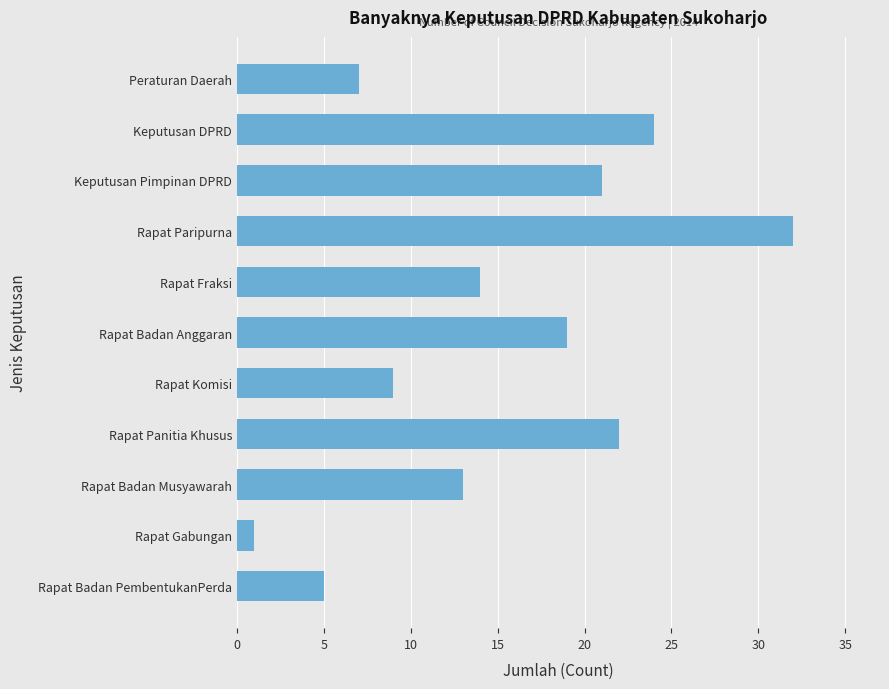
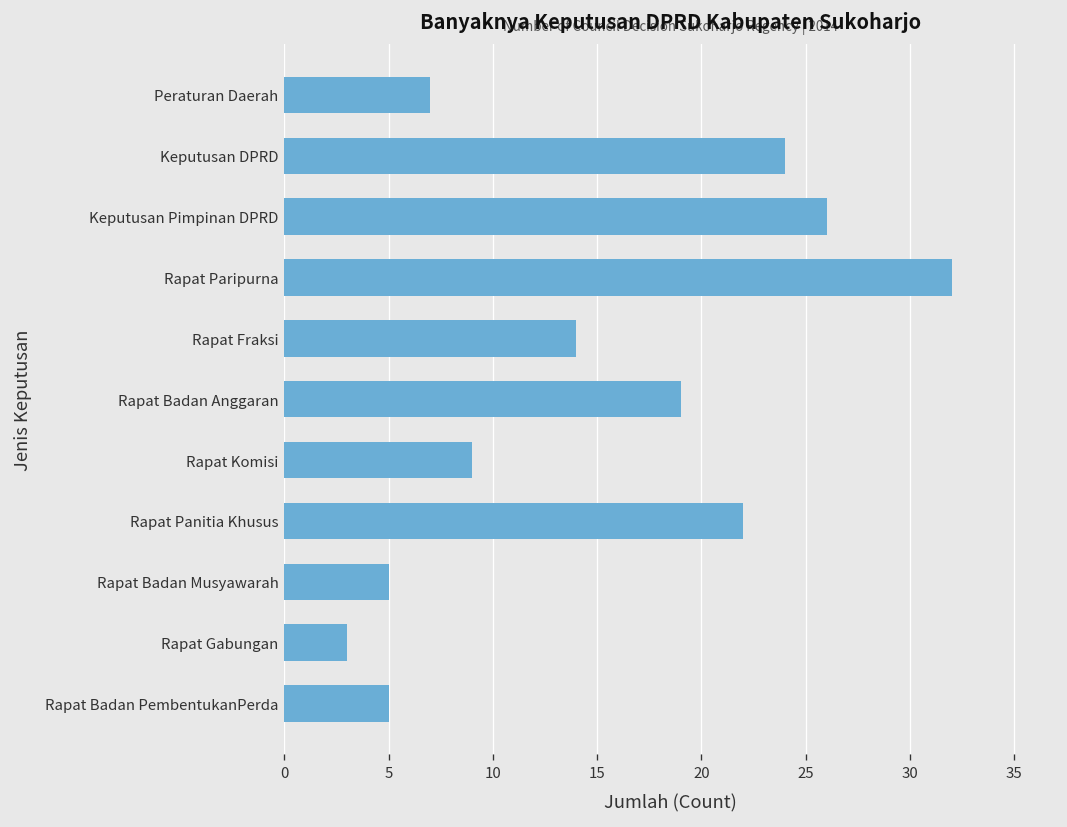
  {
    "Peraturan Daerah": 7,
    "Keputusan DPRD": 24,
-   "Keputusan Pimpinan DPRD": 21,
+   "Keputusan Pimpinan DPRD": 26,
    "Rapat Paripurna": 32,
    "Rapat Fraksi": 14,
    "Rapat Badan Anggaran": 19,
    "Rapat Komisi": 9,
    "Rapat Panitia Khusus": 22,
-   "Rapat Badan Musyawarah": 13,
-   "Rapat Gabungan": 1,
+   "Rapat Badan Musyawarah": 5,
+   "Rapat Gabungan": 3,
    "Rapat Badan PembentukanPerda": 5
  }
